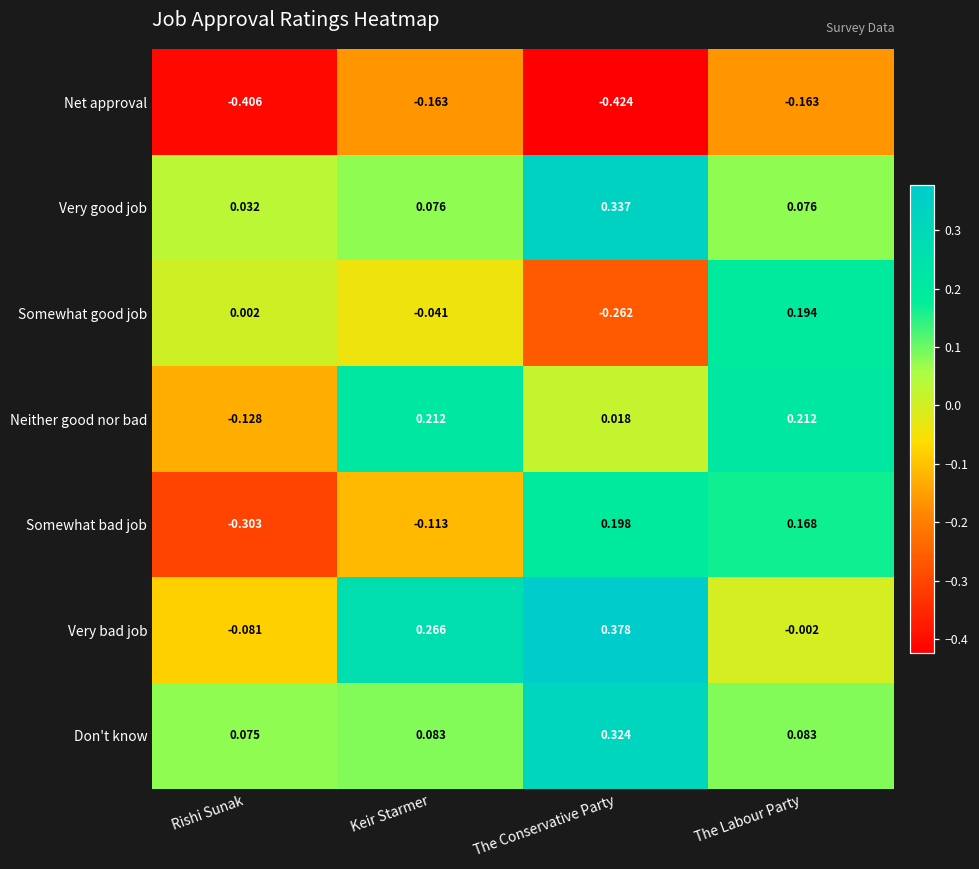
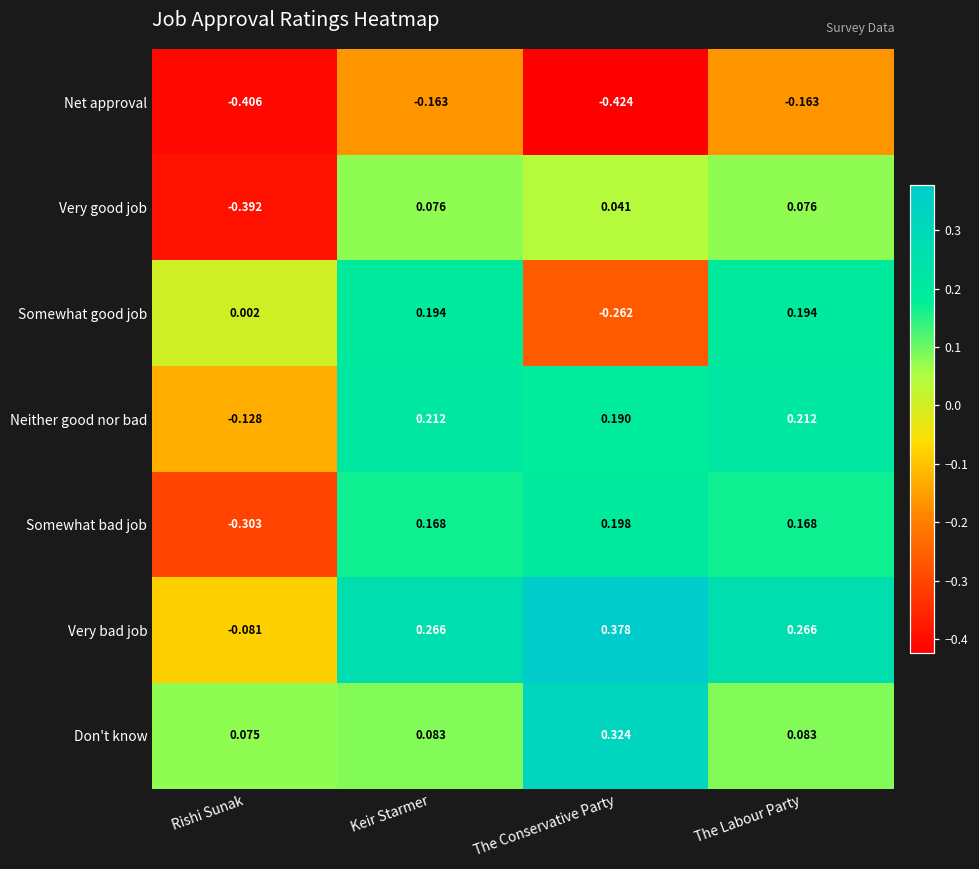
  {
    "Net approval": {
      "Rishi Sunak": -0.406,
      "Keir Starmer": -0.163,
      "The Conservative Party": -0.424,
      "The Labour Party": -0.163
    },
    "Very good job": {
-     "Rishi Sunak": 0.032,
+     "Rishi Sunak": -0.392,
      "Keir Starmer": 0.076,
-     "The Conservative Party": 0.337,
+     "The Conservative Party": 0.041,
      "The Labour Party": 0.076
    },
    "Somewhat good job": {
      "Rishi Sunak": 0.002,
-     "Keir Starmer": -0.041,
+     "Keir Starmer": 0.194,
      "The Conservative Party": -0.262,
      "The Labour Party": 0.194
    },
    "Neither good nor bad": {
      "Rishi Sunak": -0.128,
      "Keir Starmer": 0.212,
-     "The Conservative Party": 0.018,
+     "The Conservative Party": 0.190,
      "The Labour Party": 0.212
    },
    "Somewhat bad job": {
      "Rishi Sunak": -0.303,
-     "Keir Starmer": -0.113,
+     "Keir Starmer": 0.168,
      "The Conservative Party": 0.198,
      "The Labour Party": 0.168
    },
    "Very bad job": {
      "Rishi Sunak": -0.081,
      "Keir Starmer": 0.266,
      "The Conservative Party": 0.378,
-     "The Labour Party": -0.002
+     "The Labour Party": 0.266
    },
    "Don't know": {
      "Rishi Sunak": 0.075,
      "Keir Starmer": 0.083,
      "The Conservative Party": 0.324,
      "The Labour Party": 0.083
    }
  }
